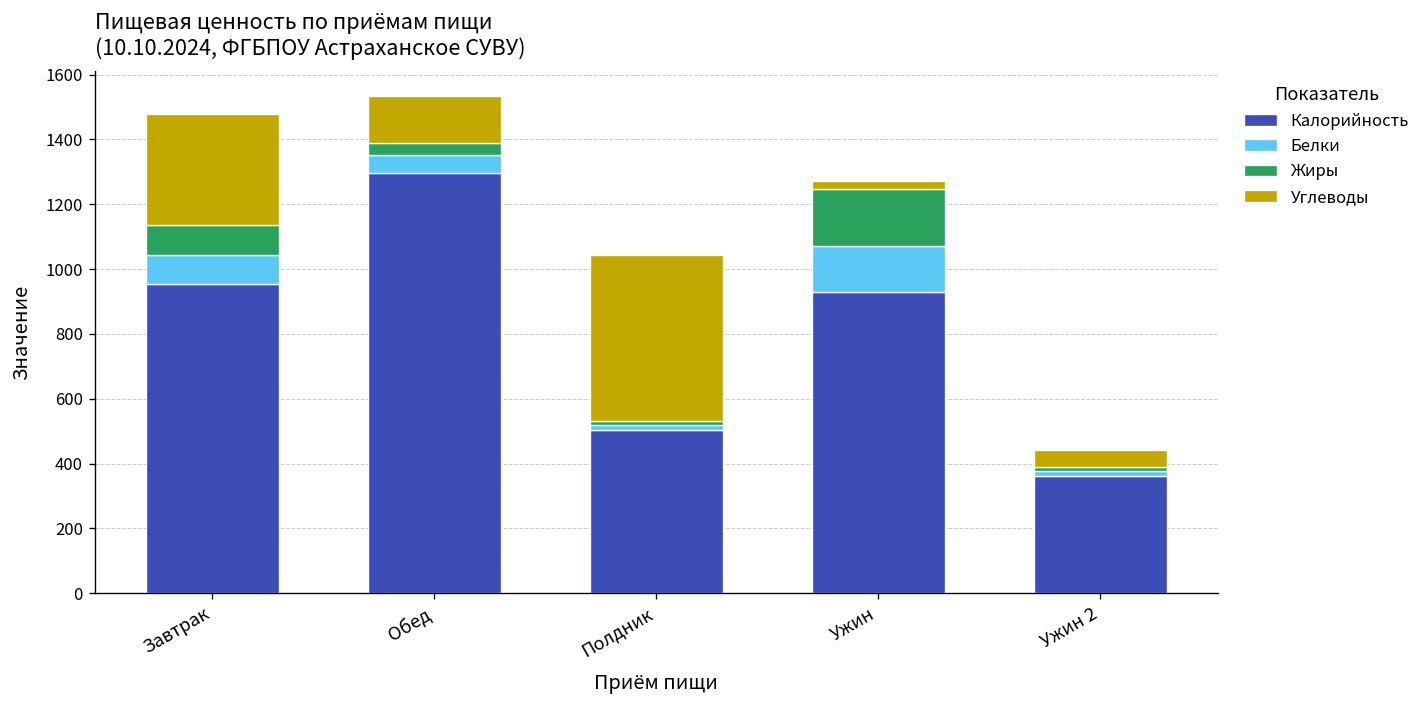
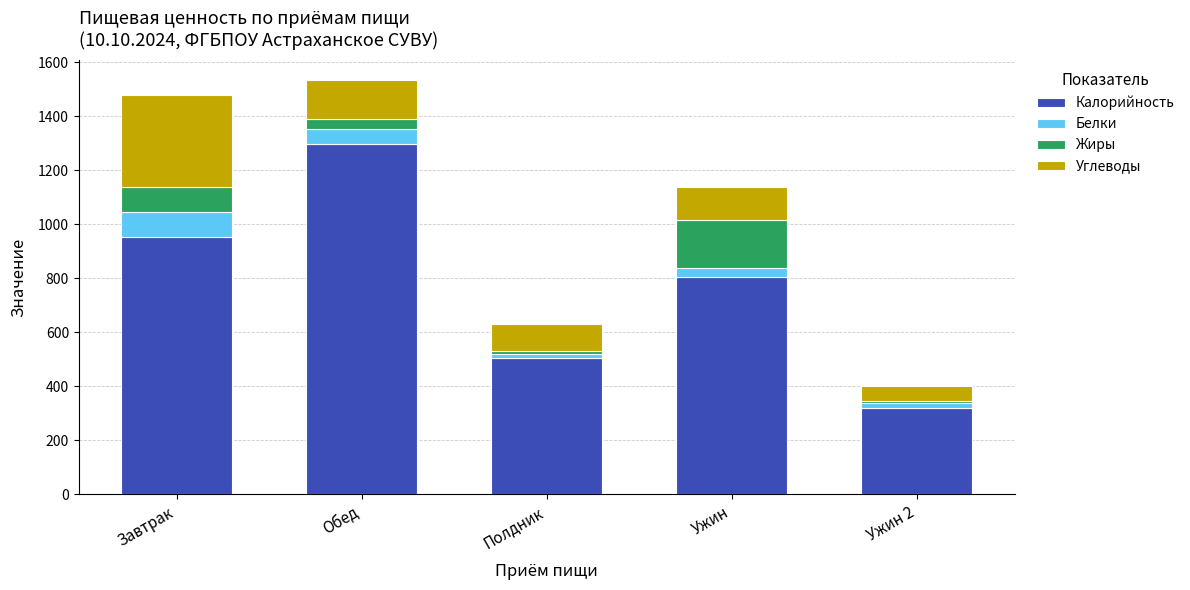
  {
    "Калорийность": {
      "Завтрак": 950,
      "Обед": 1300,
      "Полдник": 500,
-     "Ужин": 930,
-     "Ужин 2": 360
+     "Ужин": 800,
+     "Ужин 2": 320
    },
    "Белки": {
      "Завтрак": 90,
      "Обед": 50,
      "Полдник": 20,
-     "Ужин": 140,
+     "Ужин": 40,
      "Ужин 2": 20
    },
    "Жиры": {
      "Завтрак": 90,
      "Обед": 40,
      "Полдник": 10,
      "Ужин": 180,
      "Ужин 2": 10
    },
    "Углеводы": {
      "Завтрак": 340,
      "Обед": 140,
-     "Полдник": 510,
-     "Ужин": 20,
+     "Полдник": 100,
+     "Ужин": 120,
      "Ужин 2": 60
    }
  }
